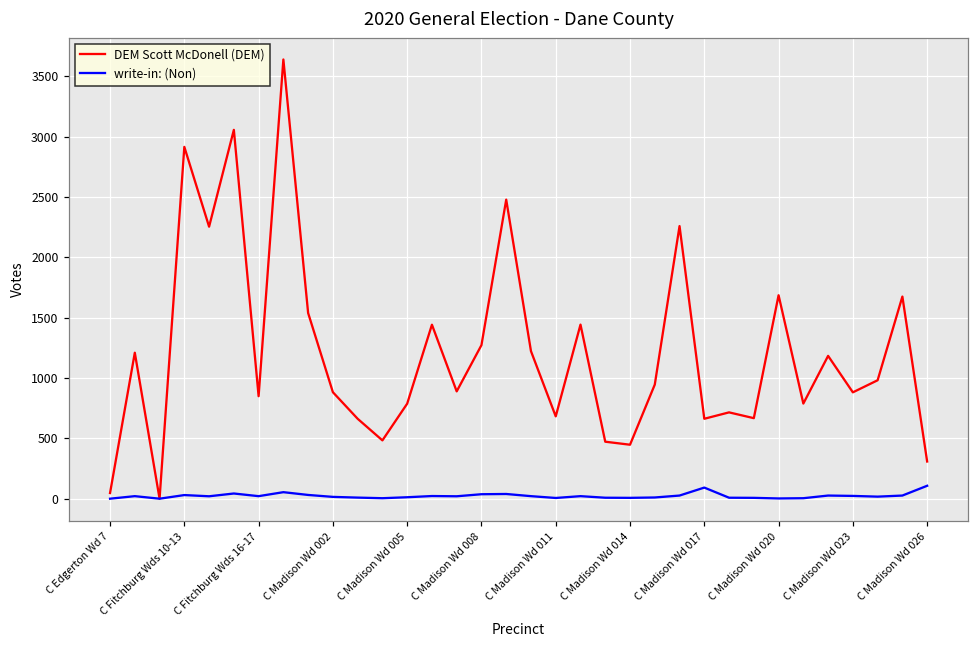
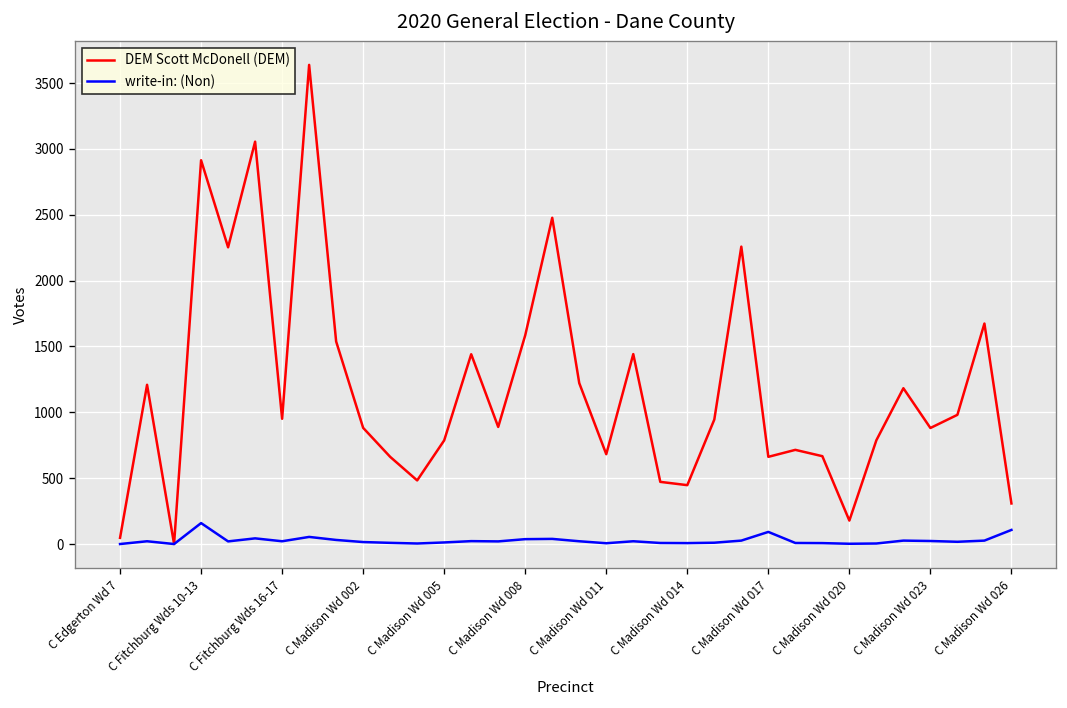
  {
    "DEM Scott McDonell (DEM)": {
      "C Edgerton Wd 7": 50,
      "C Fitchburg Wds 10-13": 2910,
-     "C Fitchburg Wds 16-17": 850,
+     "C Fitchburg Wds 16-17": 950,
      "C Madison Wd 002": 880,
      "C Madison Wd 005": 790,
-     "C Madison Wd 008": 1270,
+     "C Madison Wd 008": 1590,
      "C Madison Wd 011": 680,
      "C Madison Wd 014": 450,
      "C Madison Wd 017": 660,
-     "C Madison Wd 020": 1690,
+     "C Madison Wd 020": 180,
      "C Madison Wd 023": 880,
      "C Madison Wd 026": 310
    },
    "write-in: (Non)": {
      "C Edgerton Wd 7": 0,
-     "C Fitchburg Wds 10-13": 30,
+     "C Fitchburg Wds 10-13": 160,
      "C Fitchburg Wds 16-17": 20,
      "C Madison Wd 002": 20,
      "C Madison Wd 005": 10,
      "C Madison Wd 008": 40,
      "C Madison Wd 011": 10,
      "C Madison Wd 014": 10,
      "C Madison Wd 017": 90,
      "C Madison Wd 020": 0,
      "C Madison Wd 023": 20,
      "C Madison Wd 026": 110
    }
  }
